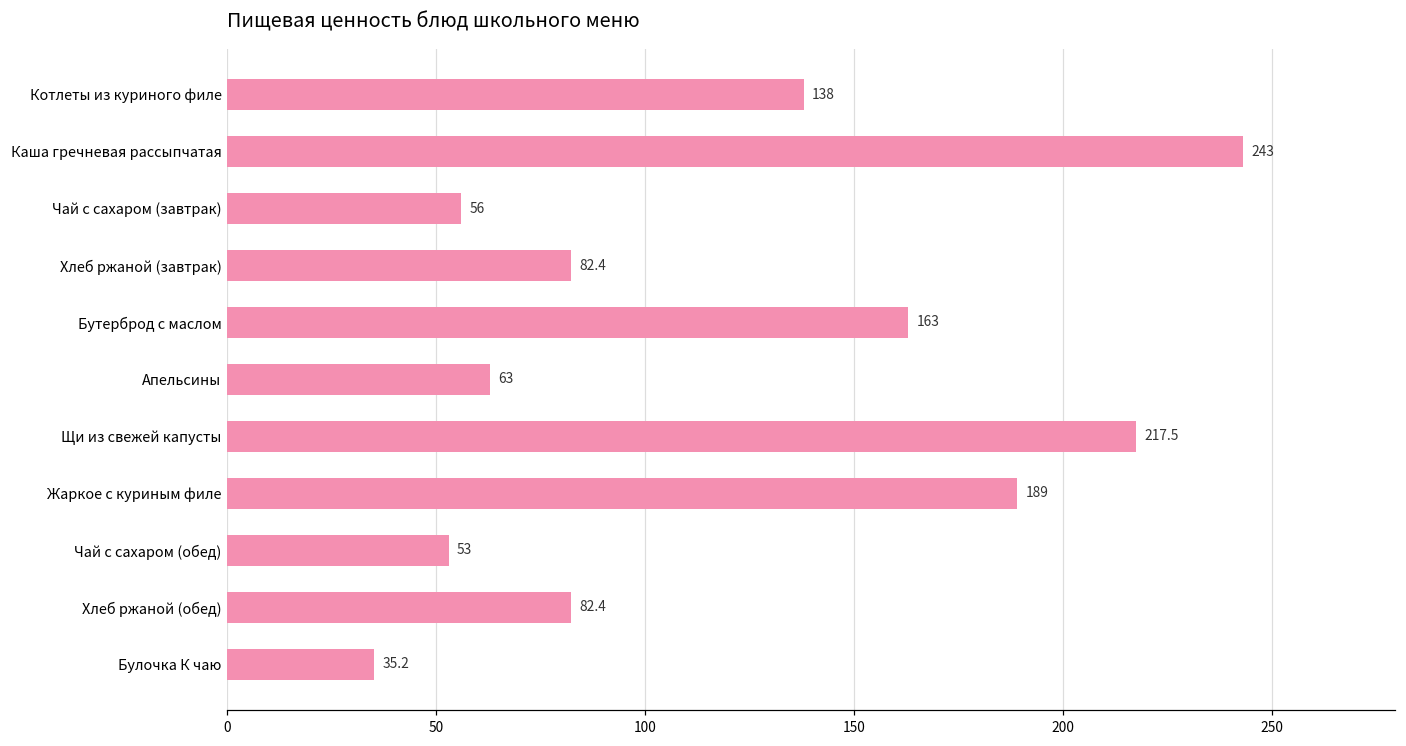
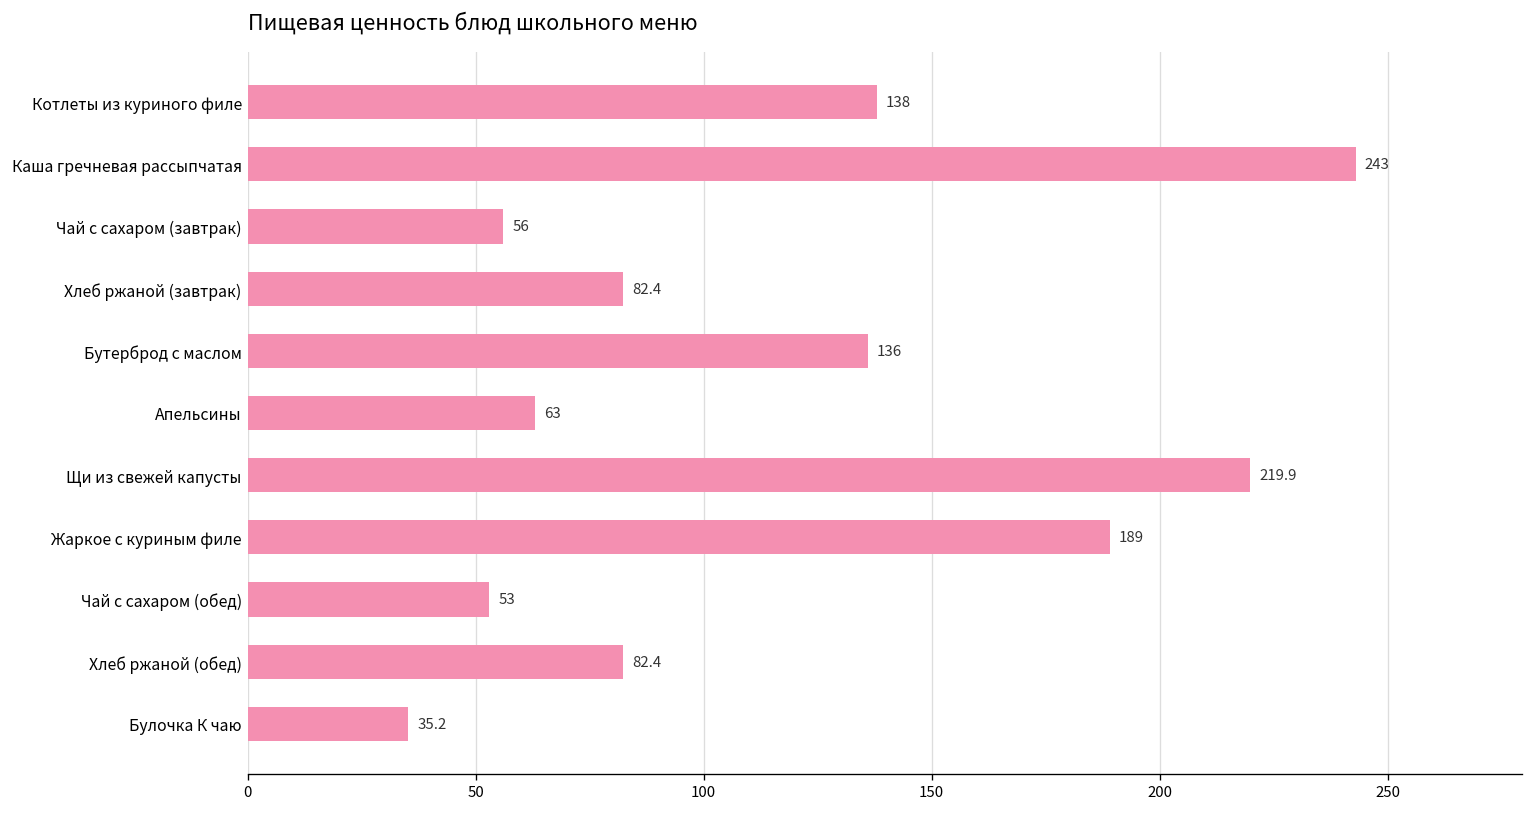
  {
    "Котлеты из куриного филе": 138,
    "Каша гречневая рассыпчатая": 243,
    "Чай с сахаром (завтрак)": 56,
    "Хлеб ржаной (завтрак)": 82.4,
-   "Бутерброд с маслом": 163,
+   "Бутерброд с маслом": 136,
    "Апельсины": 63,
-   "Щи из свежей капусты": 217.5,
+   "Щи из свежей капусты": 219.9,
    "Жаркое с куриным филе": 189,
    "Чай с сахаром (обед)": 53,
    "Хлеб ржаной (обед)": 82.4,
    "Булочка К чаю": 35.2
  }
